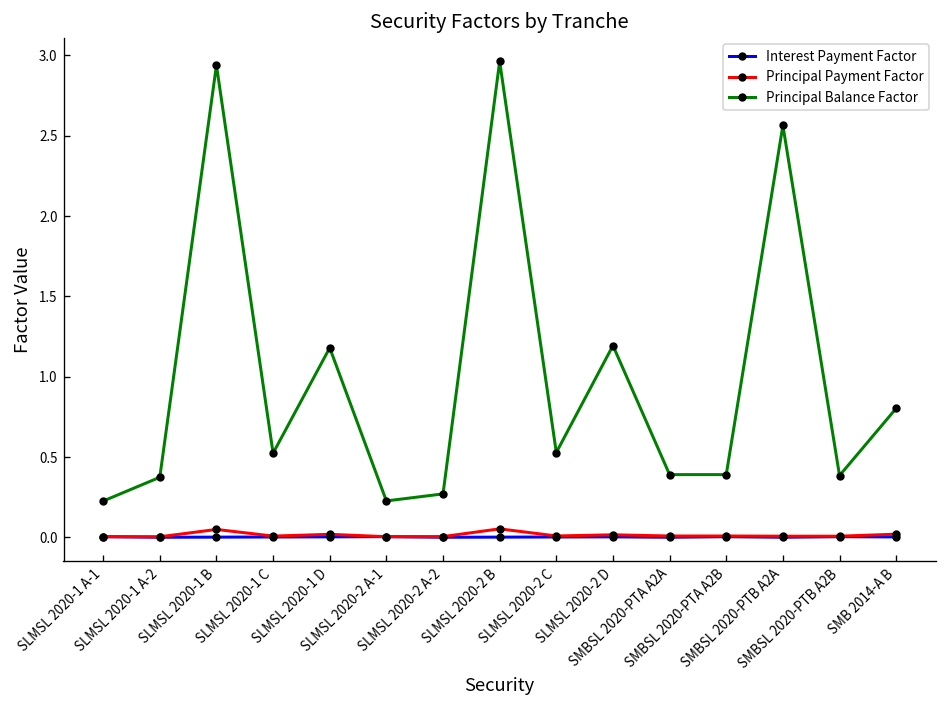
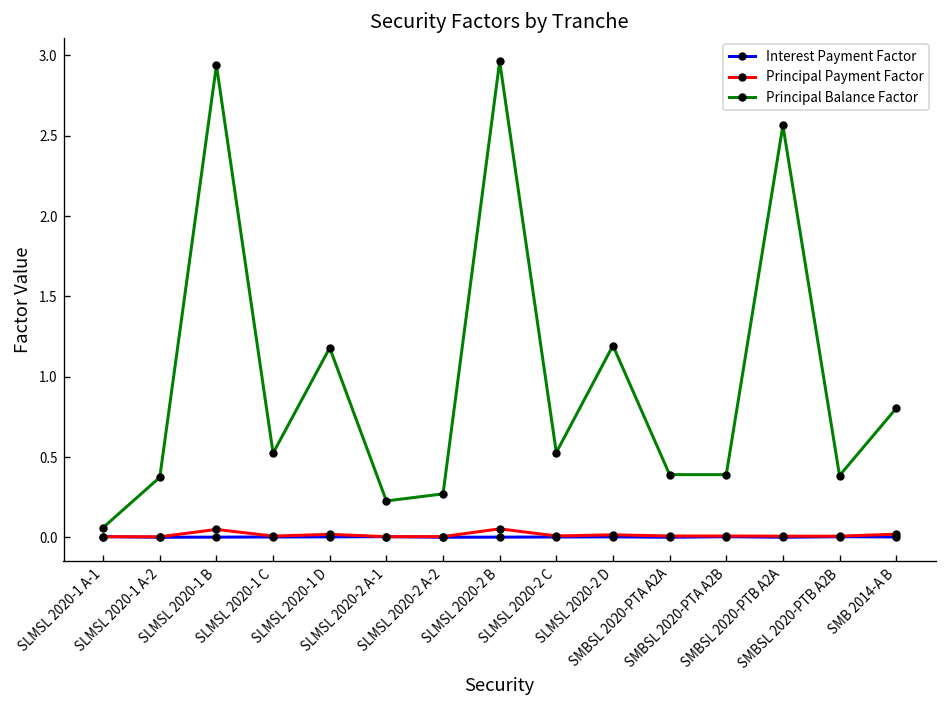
  {
    "Interest Payment Factor": {
      "SLMSL 2020-1 B": 0.00,
      "SLMSL 2020-2 B": 0.00
    },
    "Principal Payment Factor": {
      "SLMSL 2020-1 B": 0.05,
      "SLMSL 2020-2 B": 0.05
    },
    "Principal Balance Factor": {
-     "SLMSL 2020-1 A-1": 0.23,
+     "SLMSL 2020-1 A-1": 0.06,
      "SLMSL 2020-1 A-2": 0.37,
      "SLMSL 2020-1 B": 2.94,
      "SLMSL 2020-1 C": 0.52,
      "SLMSL 2020-1 D": 1.18,
      "SLMSL 2020-2 A-1": 0.23,
      "SLMSL 2020-2 A-2": 0.27,
      "SLMSL 2020-2 B": 2.96,
      "SLMSL 2020-2 C": 0.53,
      "SLMSL 2020-2 D": 1.19,
      "SMBSL 2020-PTA A2A": 0.39,
      "SMBSL 2020-PTA A2B": 0.39,
      "SMBSL 2020-PTB A2A": 2.56,
      "SMBSL 2020-PTB A2B": 0.39,
      "SMB 2014-A B": 0.80
    }
  }
